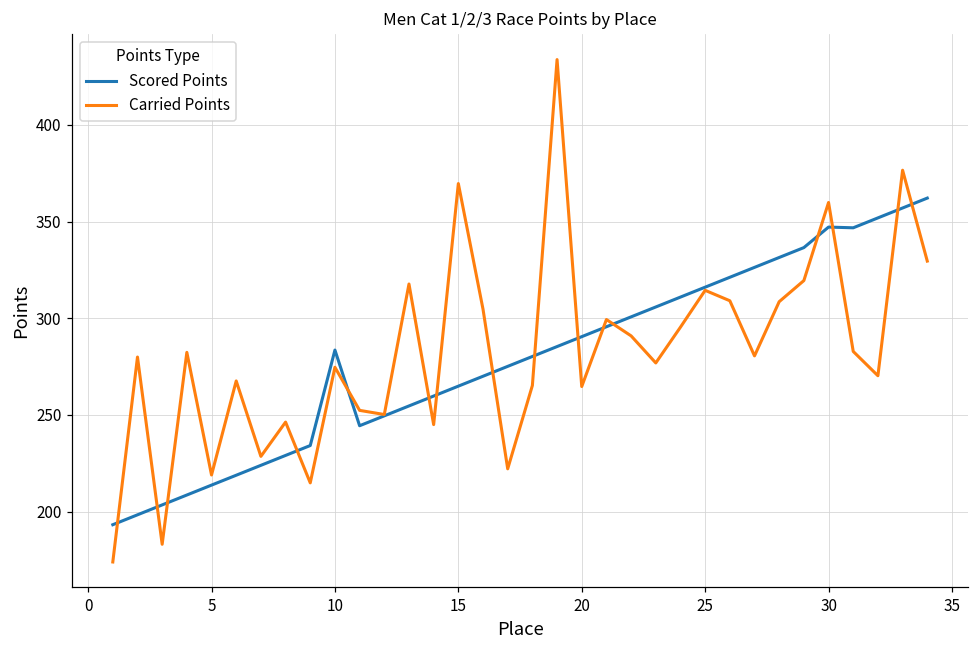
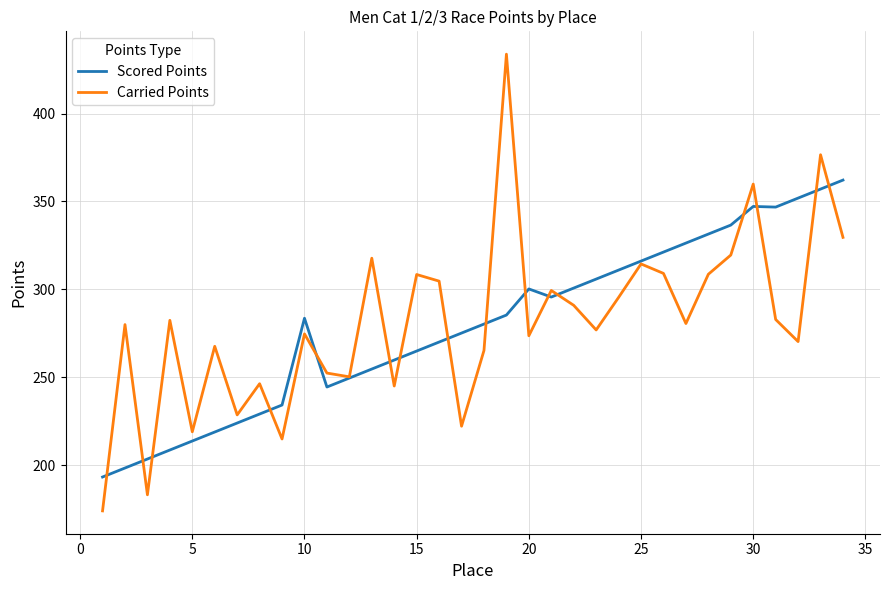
  {
    "Scored Points": {
      "5": 214,
      "10": 284,
      "15": 265,
-     "20": 290,
+     "20": 300,
      "25": 316,
      "30": 347
    },
    "Carried Points": {
      "5": 219,
      "10": 275,
-     "15": 370,
-     "20": 265,
+     "15": 308,
+     "20": 274,
      "25": 314,
      "30": 360
    }
  }
